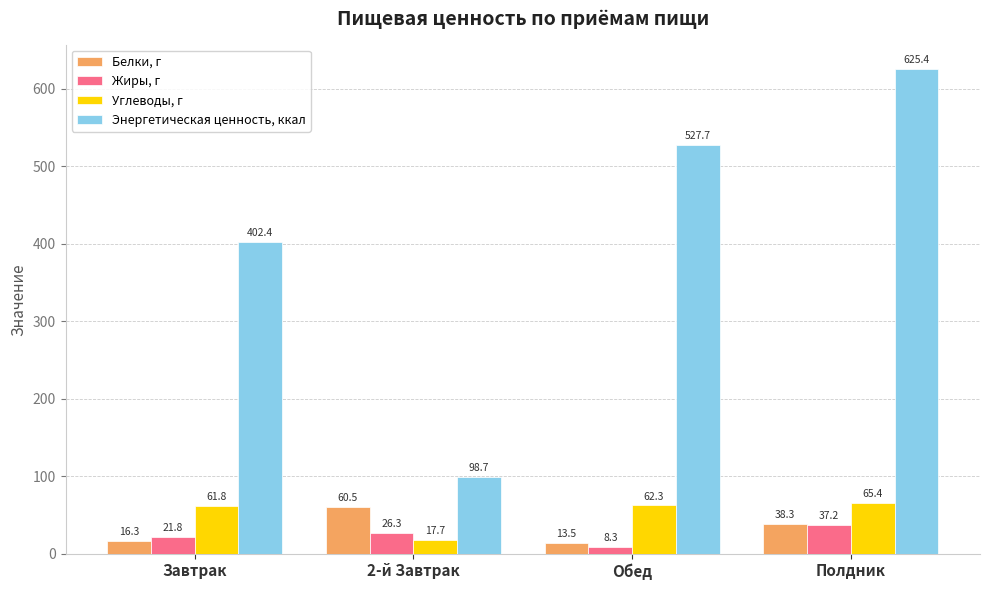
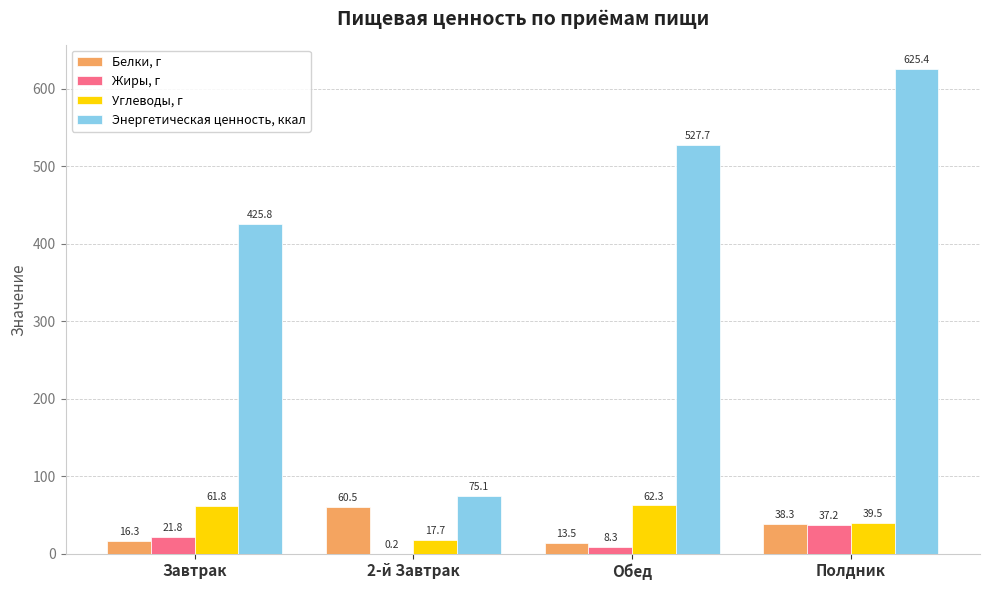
  {
    "Белки, г": {
      "Завтрак": 16.3,
      "2-й Завтрак": 60.5,
      "Обед": 13.5,
      "Полдник": 38.3
    },
    "Жиры, г": {
      "Завтрак": 21.8,
-     "2-й Завтрак": 26.3,
+     "2-й Завтрак": 0.2,
      "Обед": 8.3,
      "Полдник": 37.2
    },
    "Углеводы, г": {
      "Завтрак": 61.8,
      "2-й Завтрак": 17.7,
      "Обед": 62.3,
-     "Полдник": 65.4
+     "Полдник": 39.5
    },
    "Энергетическая ценность, ккал": {
-     "Завтрак": 402.4,
-     "2-й Завтрак": 98.7,
+     "Завтрак": 425.8,
+     "2-й Завтрак": 75.1,
      "Обед": 527.7,
      "Полдник": 625.4
    }
  }
